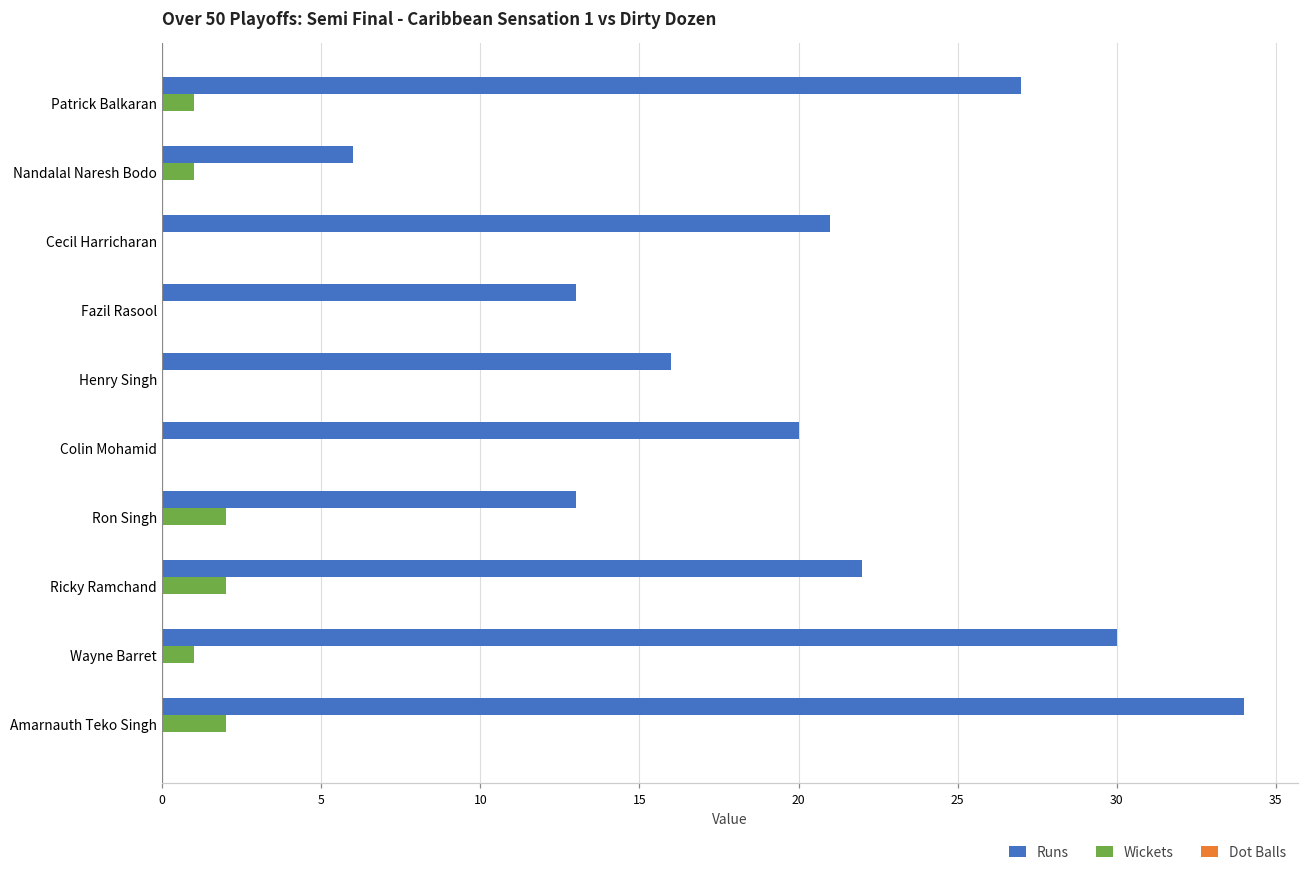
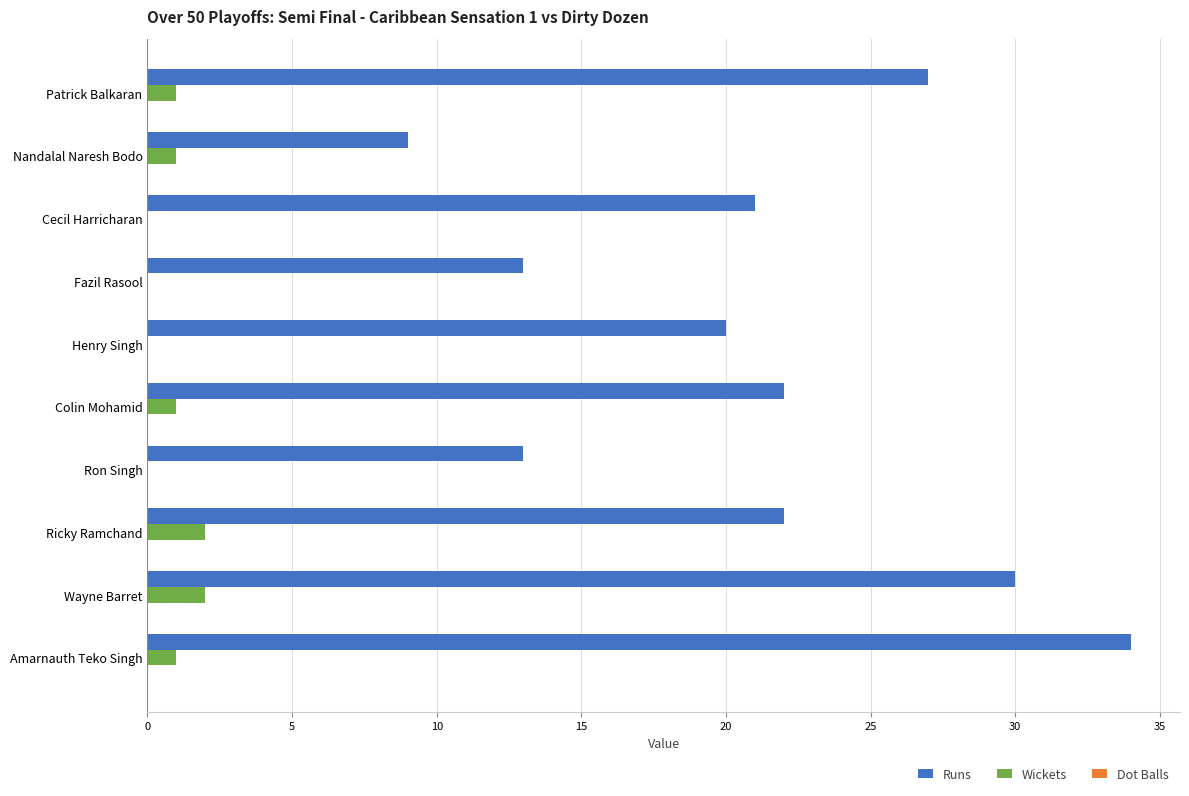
  {
    "Runs": {
      "Patrick Balkaran": 27,
-     "Nandalal Naresh Bodo": 6,
+     "Nandalal Naresh Bodo": 9,
      "Cecil Harricharan": 21,
      "Fazil Rasool": 13,
-     "Henry Singh": 16,
-     "Colin Mohamid": 20,
+     "Henry Singh": 20,
+     "Colin Mohamid": 22,
      "Ron Singh": 13,
      "Ricky Ramchand": 22,
      "Wayne Barret": 30,
      "Amarnauth Teko Singh": 34
    },
    "Wickets": {
      "Patrick Balkaran": 1,
      "Nandalal Naresh Bodo": 1,
      "Cecil Harricharan": 0,
      "Fazil Rasool": 0,
      "Henry Singh": 0,
-     "Colin Mohamid": 0,
-     "Ron Singh": 2,
+     "Colin Mohamid": 1,
+     "Ron Singh": 0,
      "Ricky Ramchand": 2,
-     "Wayne Barret": 1,
-     "Amarnauth Teko Singh": 2
+     "Wayne Barret": 2,
+     "Amarnauth Teko Singh": 1
    },
    "Dot Balls": {
      "Patrick Balkaran": 0,
      "Nandalal Naresh Bodo": 0,
      "Cecil Harricharan": 0,
      "Fazil Rasool": 0,
      "Henry Singh": 0,
      "Colin Mohamid": 0,
      "Ron Singh": 0,
      "Ricky Ramchand": 0,
      "Wayne Barret": 0,
      "Amarnauth Teko Singh": 0
    }
  }
